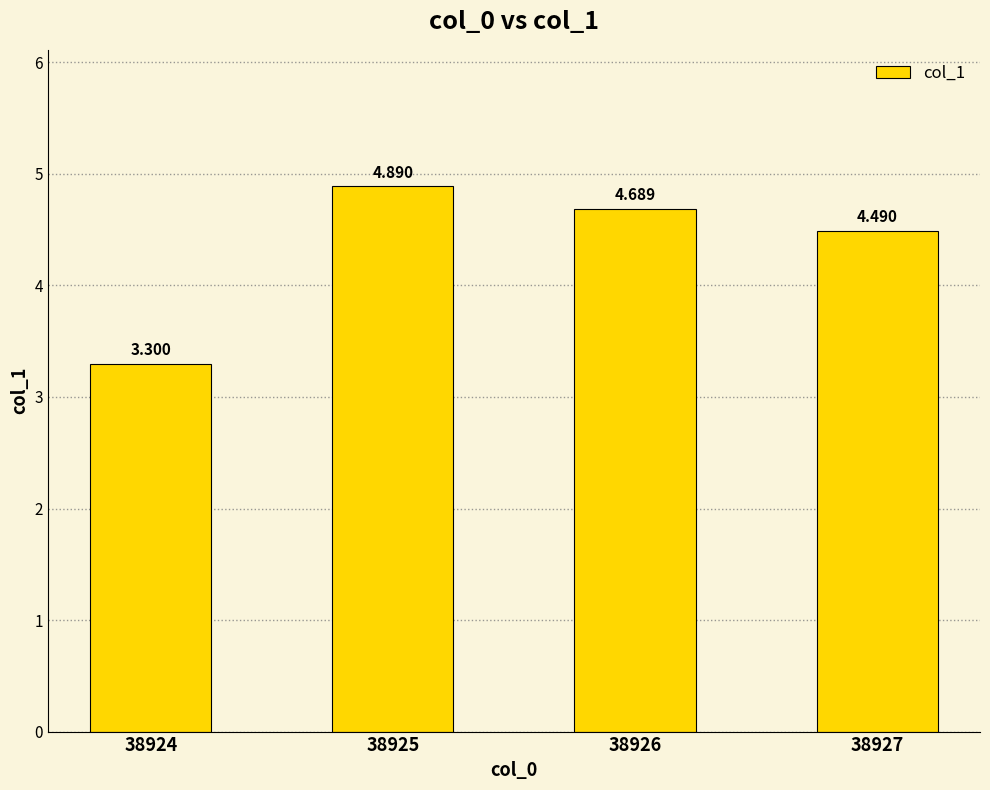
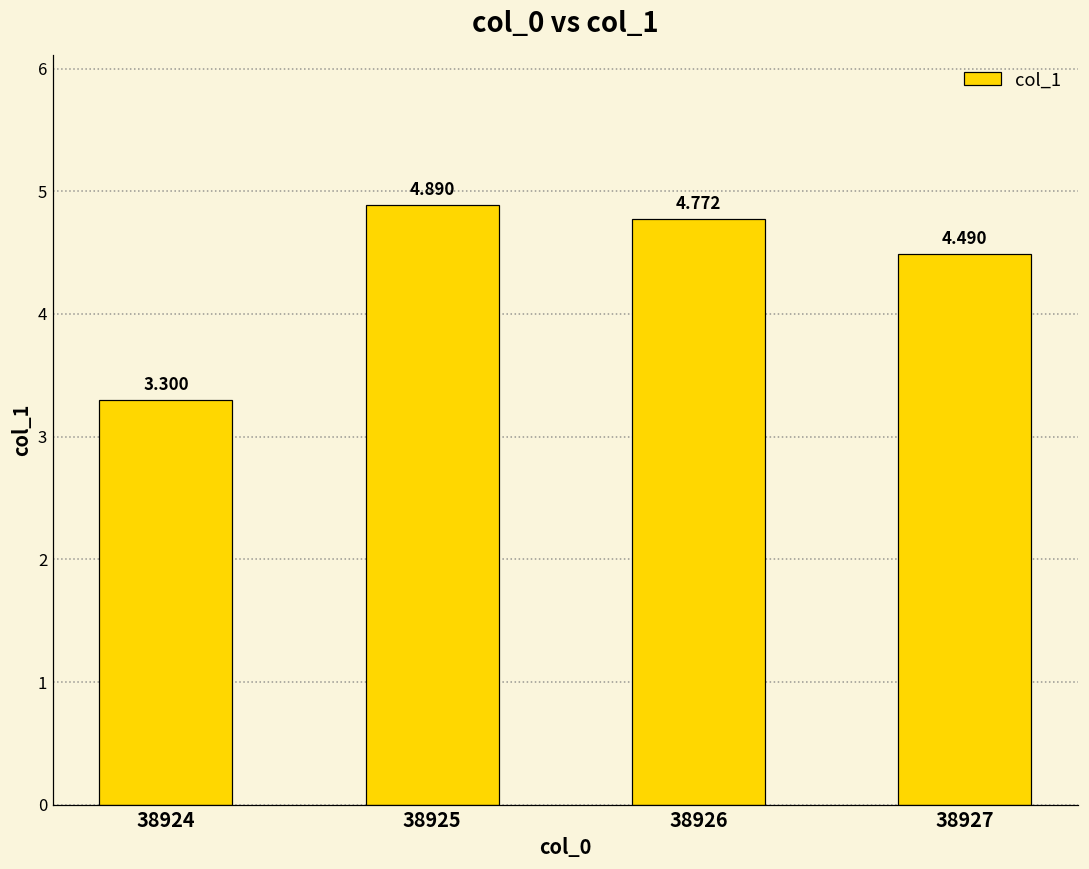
  {
    "38924": 3.300,
    "38925": 4.890,
-   "38926": 4.689,
+   "38926": 4.772,
    "38927": 4.490
  }
